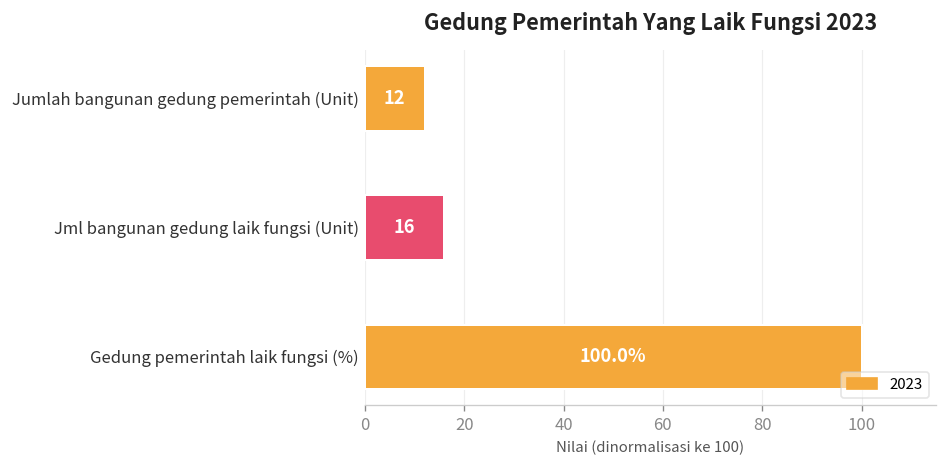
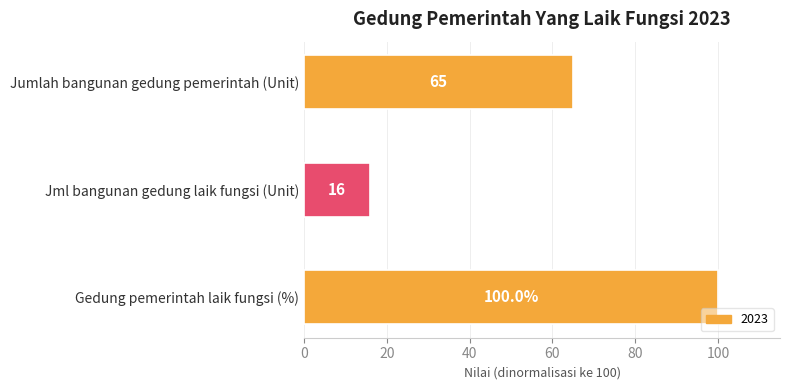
  {
-   "Jumlah bangunan gedung pemerintah (Unit)": "12",
+   "Jumlah bangunan gedung pemerintah (Unit)": "65",
    "Jml bangunan gedung laik fungsi (Unit)": "16",
    "Gedung pemerintah laik fungsi (%)": "100.0%"
  }
